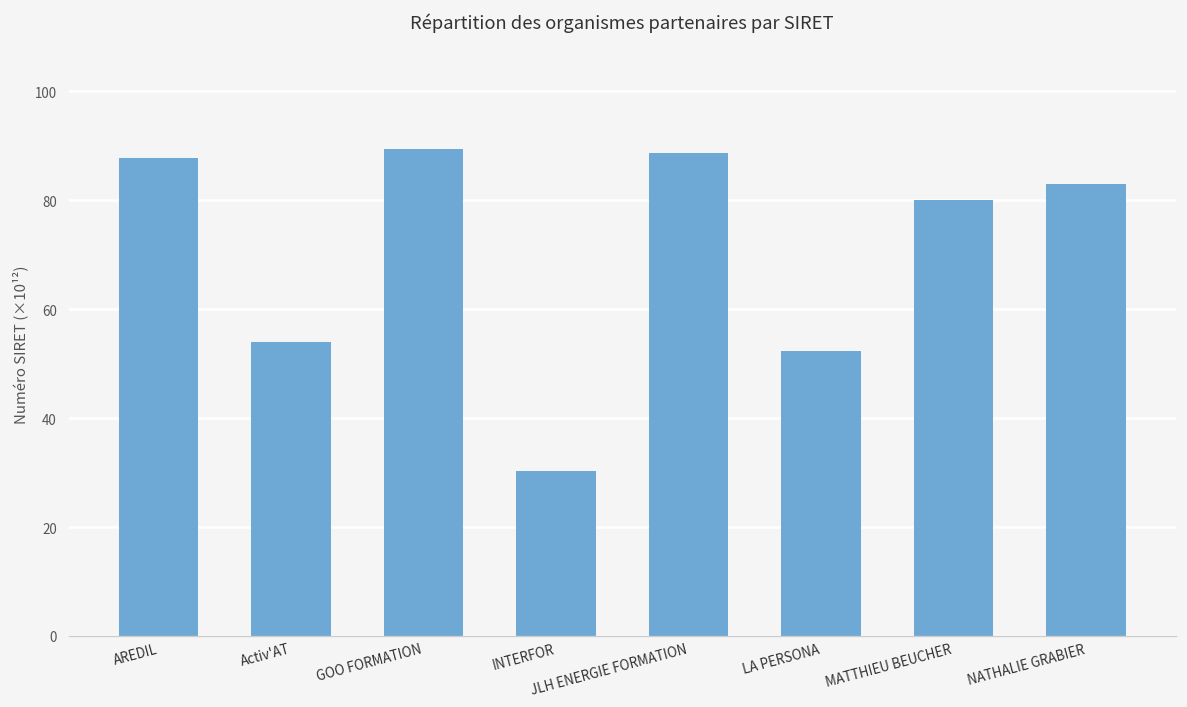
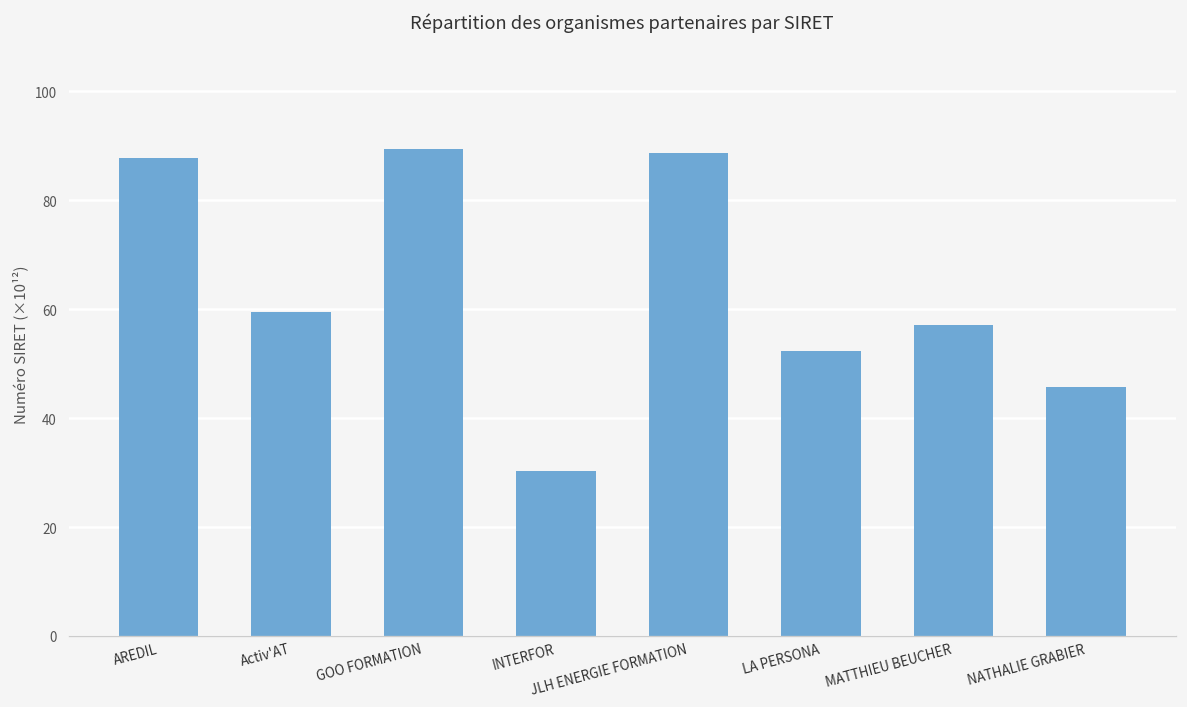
  {
    "AREDIL": 88,
-   "Activ'AT": 54,
+   "Activ'AT": 59,
    "GOO FORMATION": 89,
    "INTERFOR": 30,
    "JLH ENERGIE FORMATION": 89,
    "LA PERSONA": 52,
-   "MATTHIEU BEUCHER": 80,
-   "NATHALIE GRABIER": 83
+   "MATTHIEU BEUCHER": 57,
+   "NATHALIE GRABIER": 46
  }
